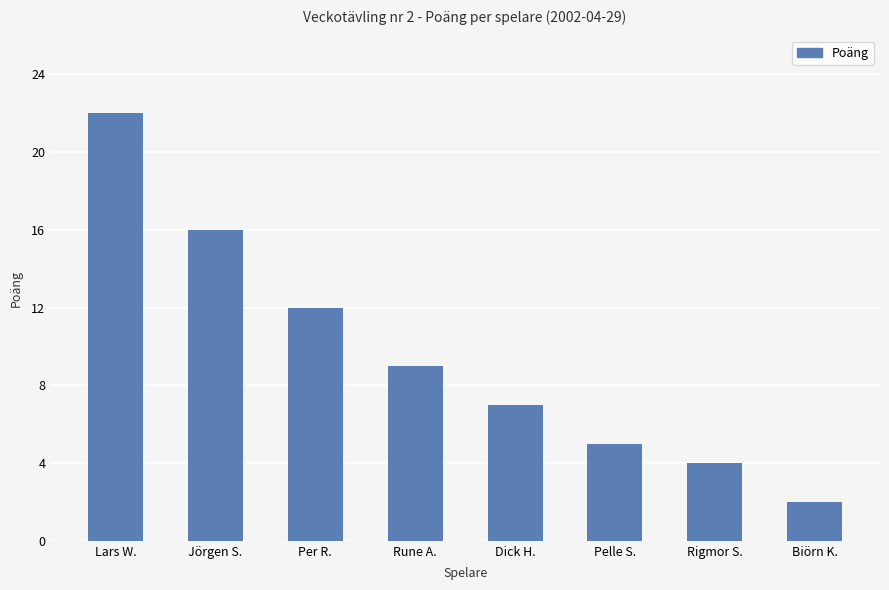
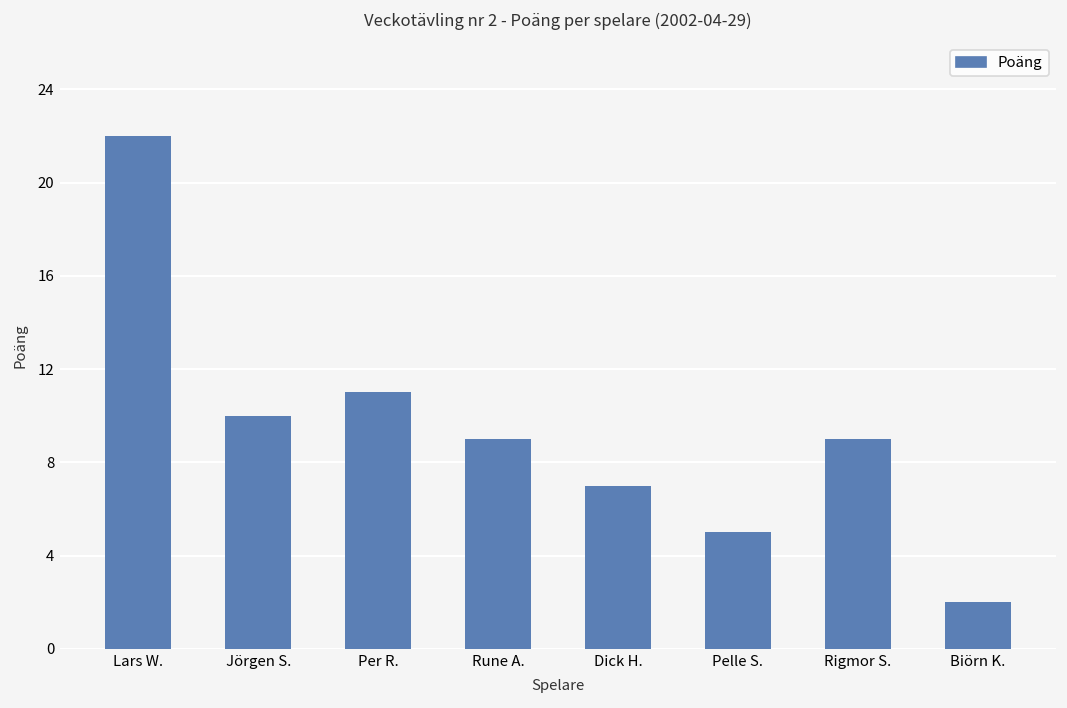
  {
    "Lars W.": 22,
-   "Jörgen S.": 16,
-   "Per R.": 12,
+   "Jörgen S.": 10,
+   "Per R.": 11,
    "Rune A.": 9,
    "Dick H.": 7,
    "Pelle S.": 5,
-   "Rigmor S.": 4,
+   "Rigmor S.": 9,
    "Biörn K.": 2
  }
